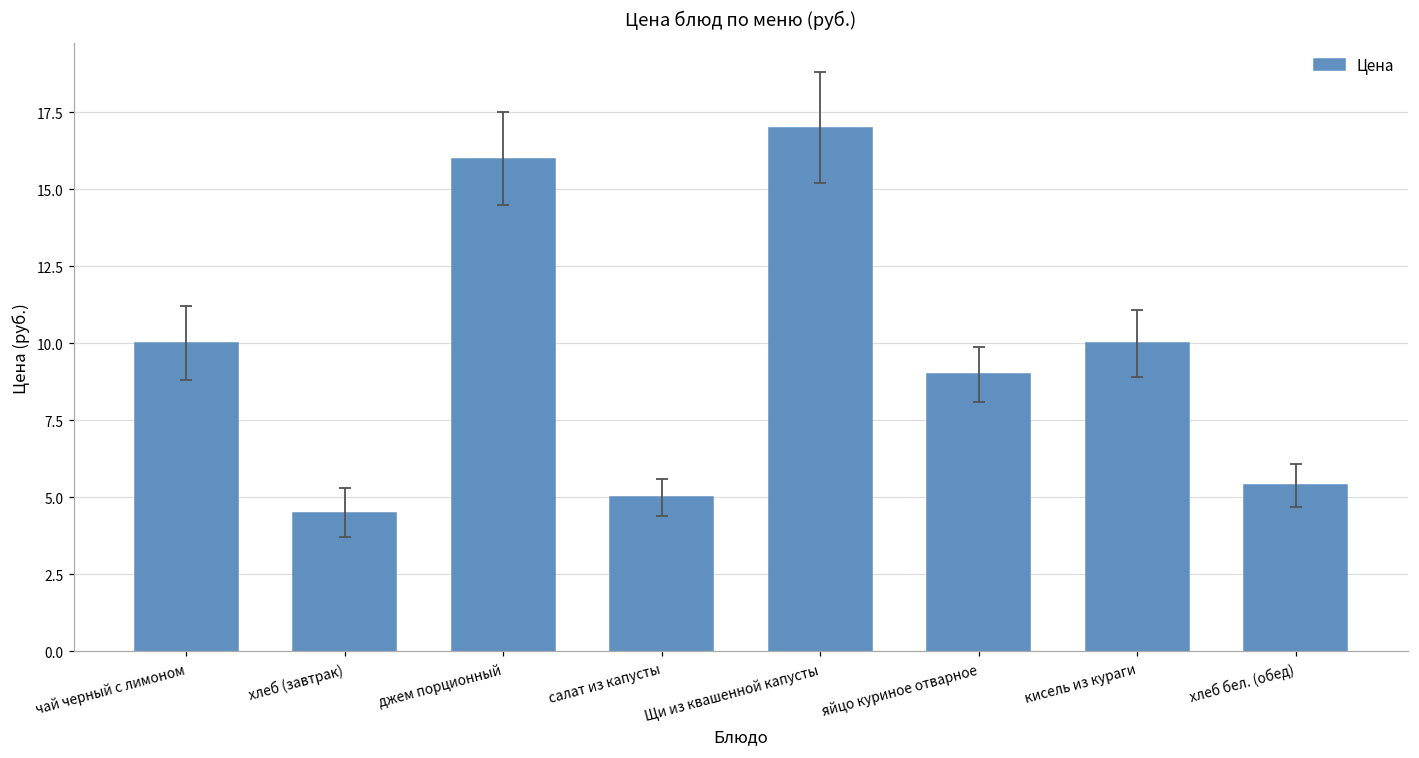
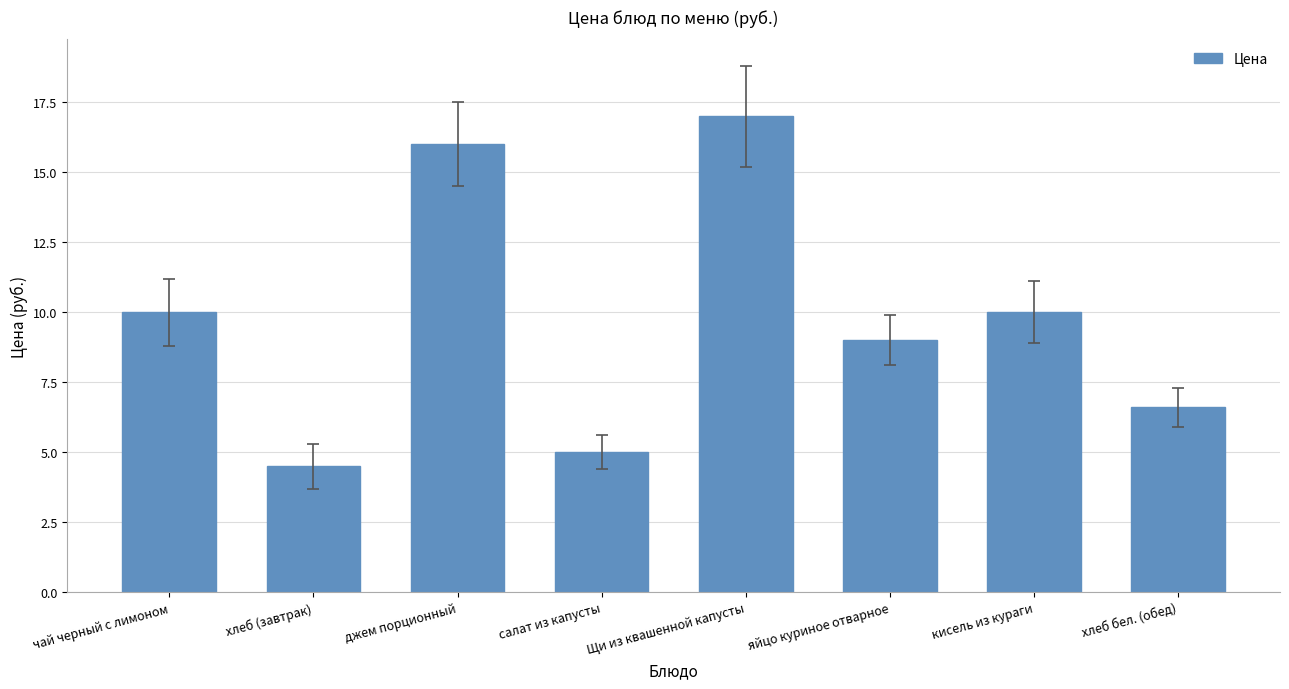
  {
    "Цена": {
      "чай черный с лимоном": 10.0,
      "хлеб (завтрак)": 4.5,
      "джем порционный": 16.0,
      "салат из капусты": 5.0,
      "Щи из квашенной капусты": 17.0,
      "яйцо куриное отварное": 9.0,
      "кисель из кураги": 10.0,
-     "хлеб бел. (обед)": 5.4
+     "хлеб бел. (обед)": 6.6
    }
  }
